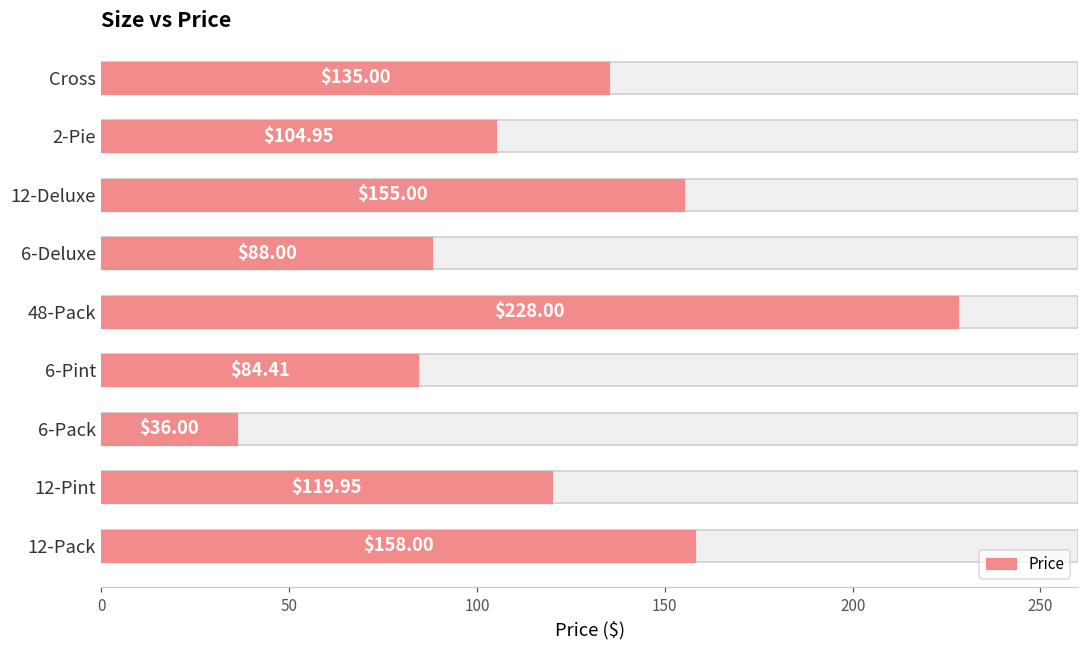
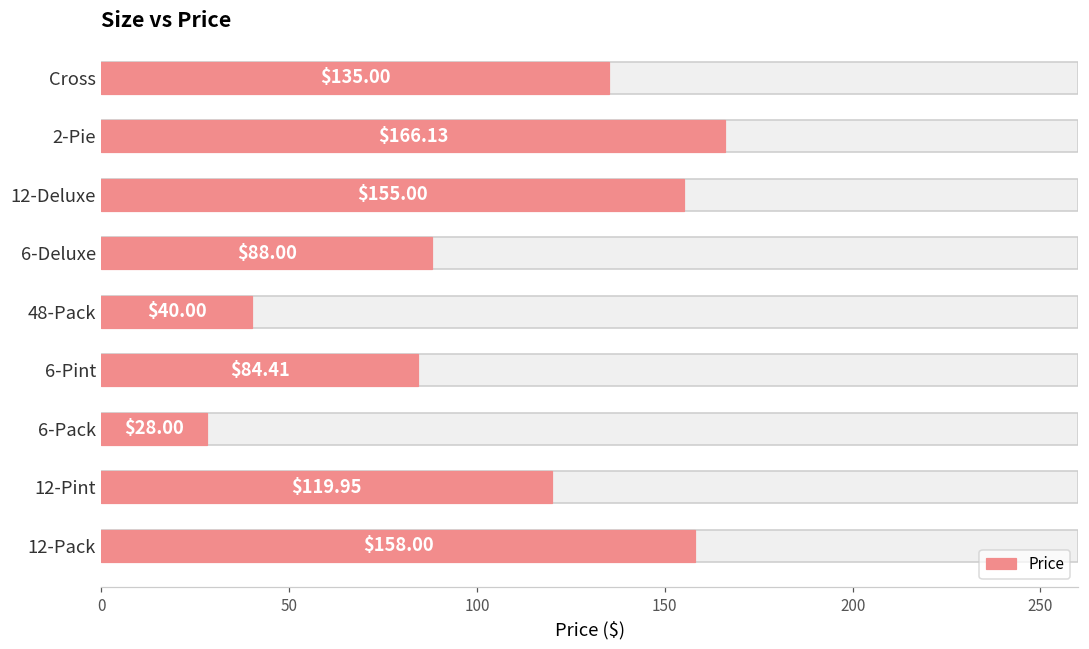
  {
    "Price": {
-     "2-Pie": "$104.95",
-     "48-Pack": "$228.00",
-     "6-Pack": "$36.00"
+     "2-Pie": "$166.13",
+     "48-Pack": "$40.00",
+     "6-Pack": "$28.00"
    }
  }
